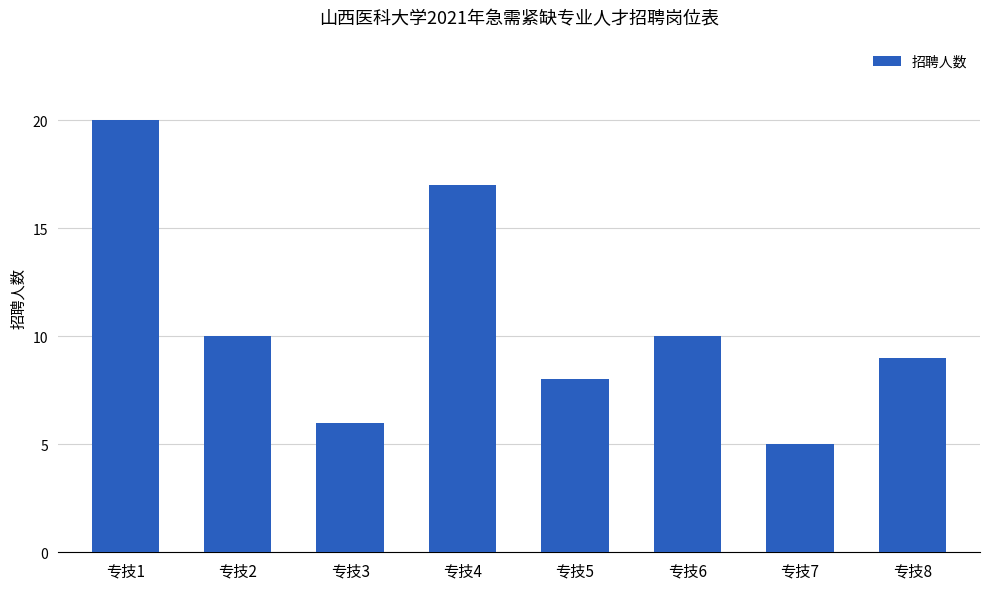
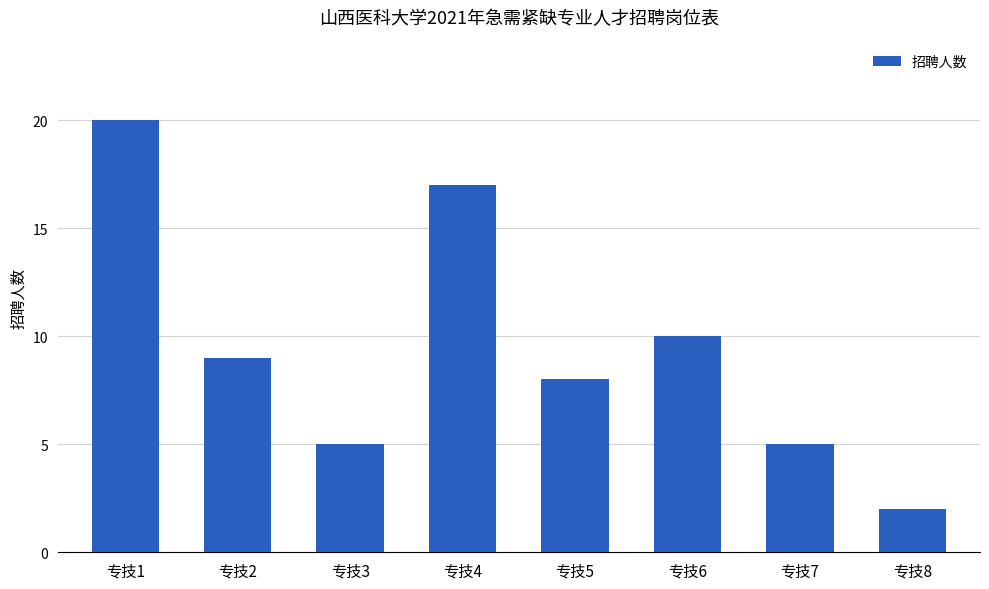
  {
    "专技1": 20,
-   "专技2": 10,
-   "专技3": 6,
+   "专技2": 9,
+   "专技3": 5,
    "专技4": 17,
    "专技5": 8,
    "专技6": 10,
    "专技7": 5,
-   "专技8": 9
+   "专技8": 2
  }
